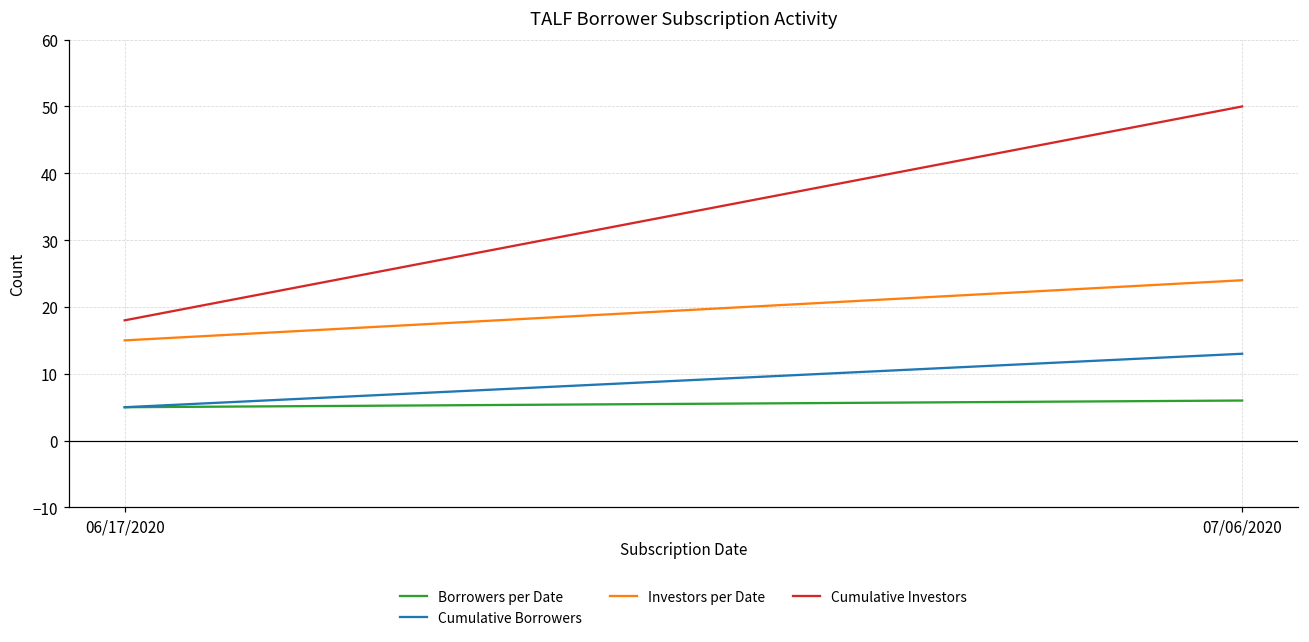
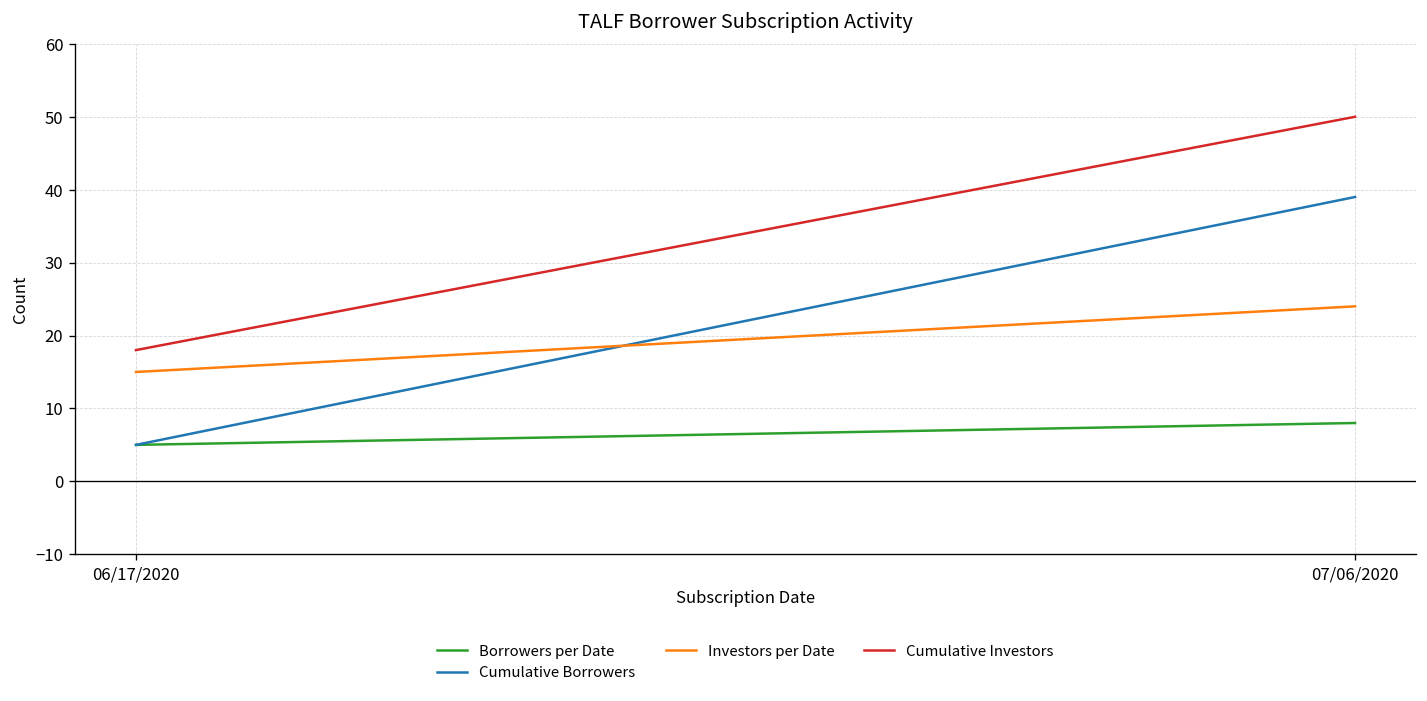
  {
    "Borrowers per Date": {
-     "07/06/2020": 6
+     "07/06/2020": 8
    },
    "Cumulative Borrowers": {
-     "07/06/2020": 13
+     "07/06/2020": 39
    },
    "Investors per Date": {
      "06/17/2020": 15,
      "07/06/2020": 24
    },
    "Cumulative Investors": {
      "06/17/2020": 18,
      "07/06/2020": 50
    }
  }
